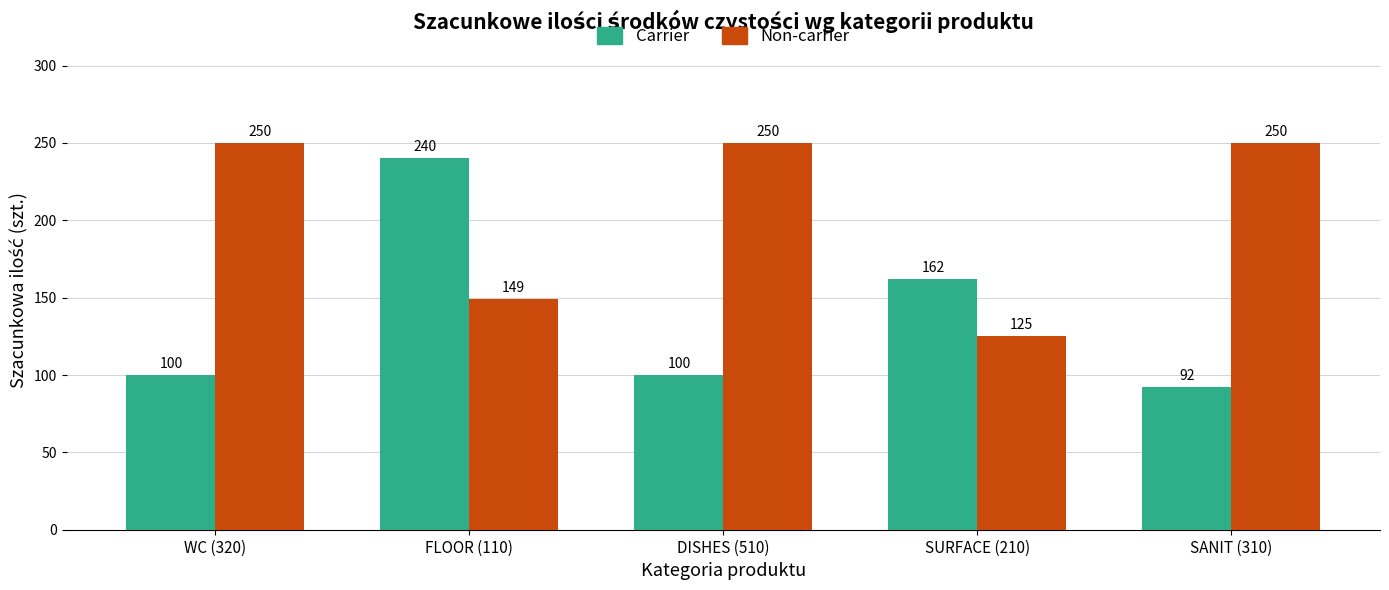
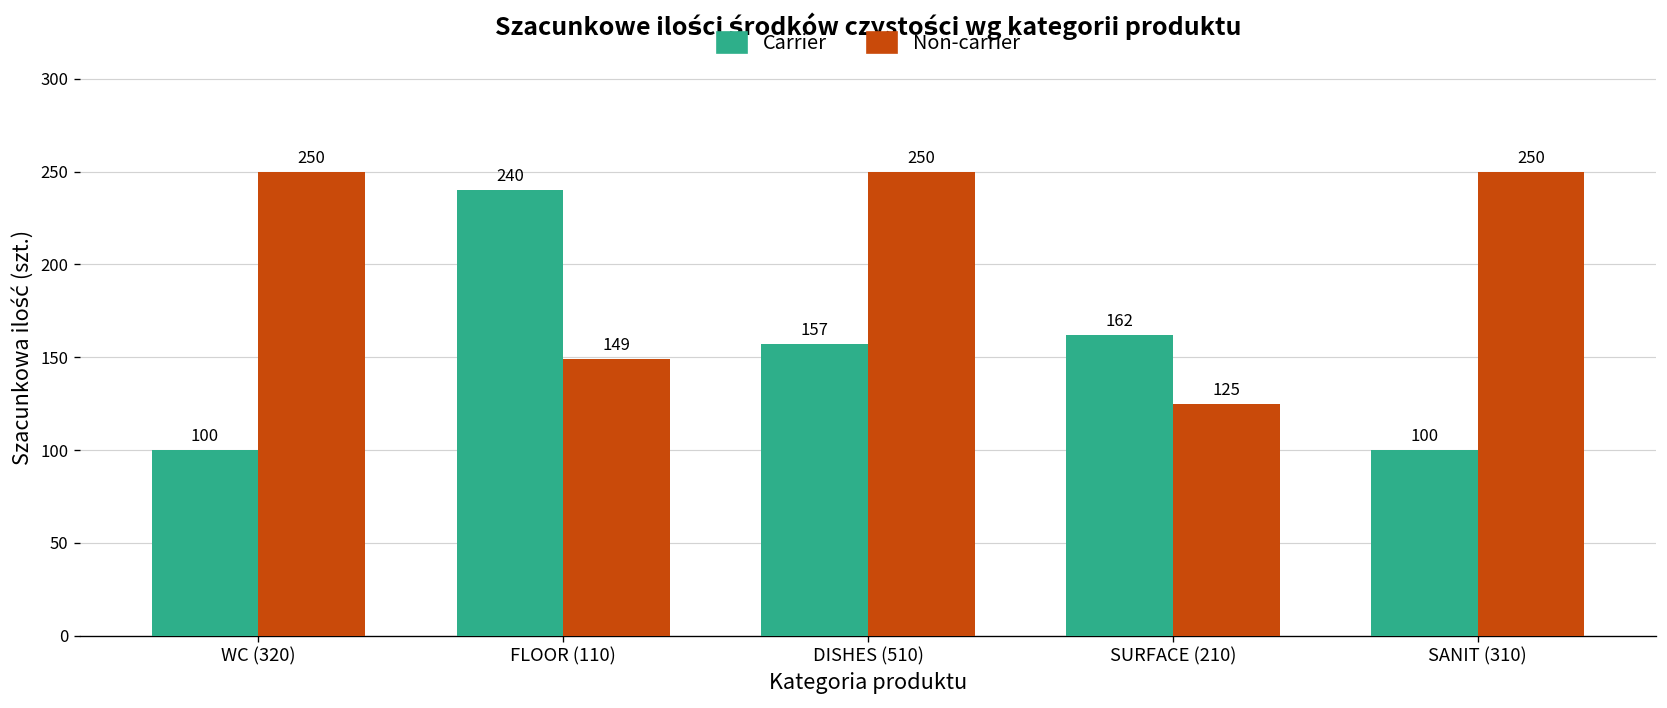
  {
    "Carrier": {
      "WC (320)": 100,
      "FLOOR (110)": 240,
-     "DISHES (510)": 100,
+     "DISHES (510)": 157,
      "SURFACE (210)": 162,
-     "SANIT (310)": 92
+     "SANIT (310)": 100
    },
    "Non-carrier": {
      "WC (320)": 250,
      "FLOOR (110)": 149,
      "DISHES (510)": 250,
      "SURFACE (210)": 125,
      "SANIT (310)": 250
    }
  }
